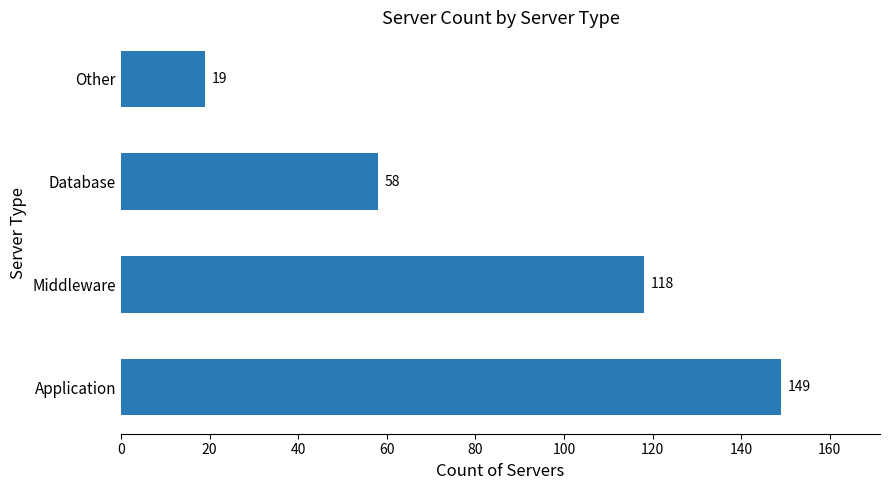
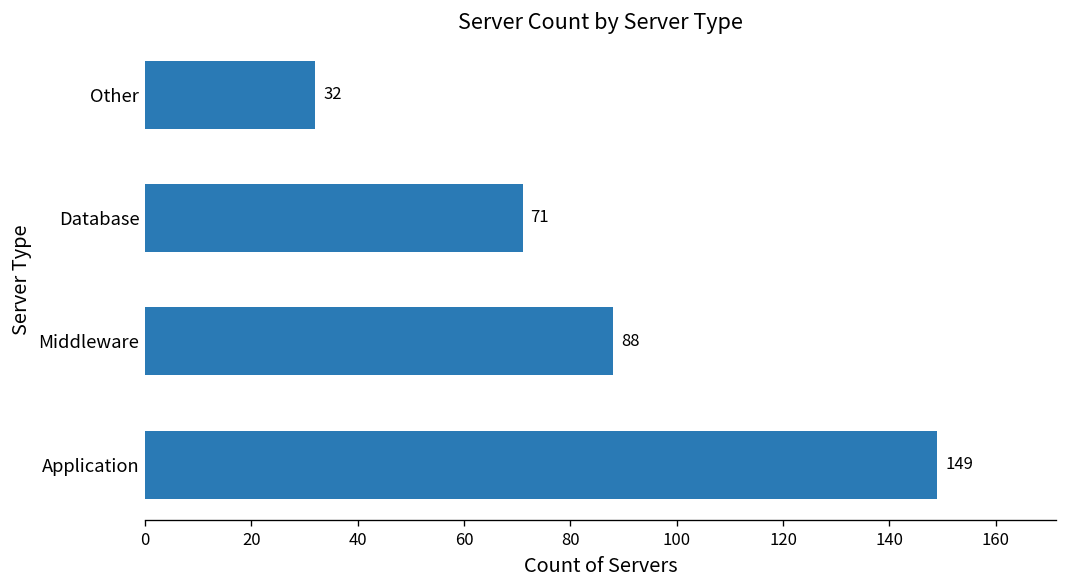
  {
-   "Other": 19,
-   "Database": 58,
-   "Middleware": 118,
+   "Other": 32,
+   "Database": 71,
+   "Middleware": 88,
    "Application": 149
  }
